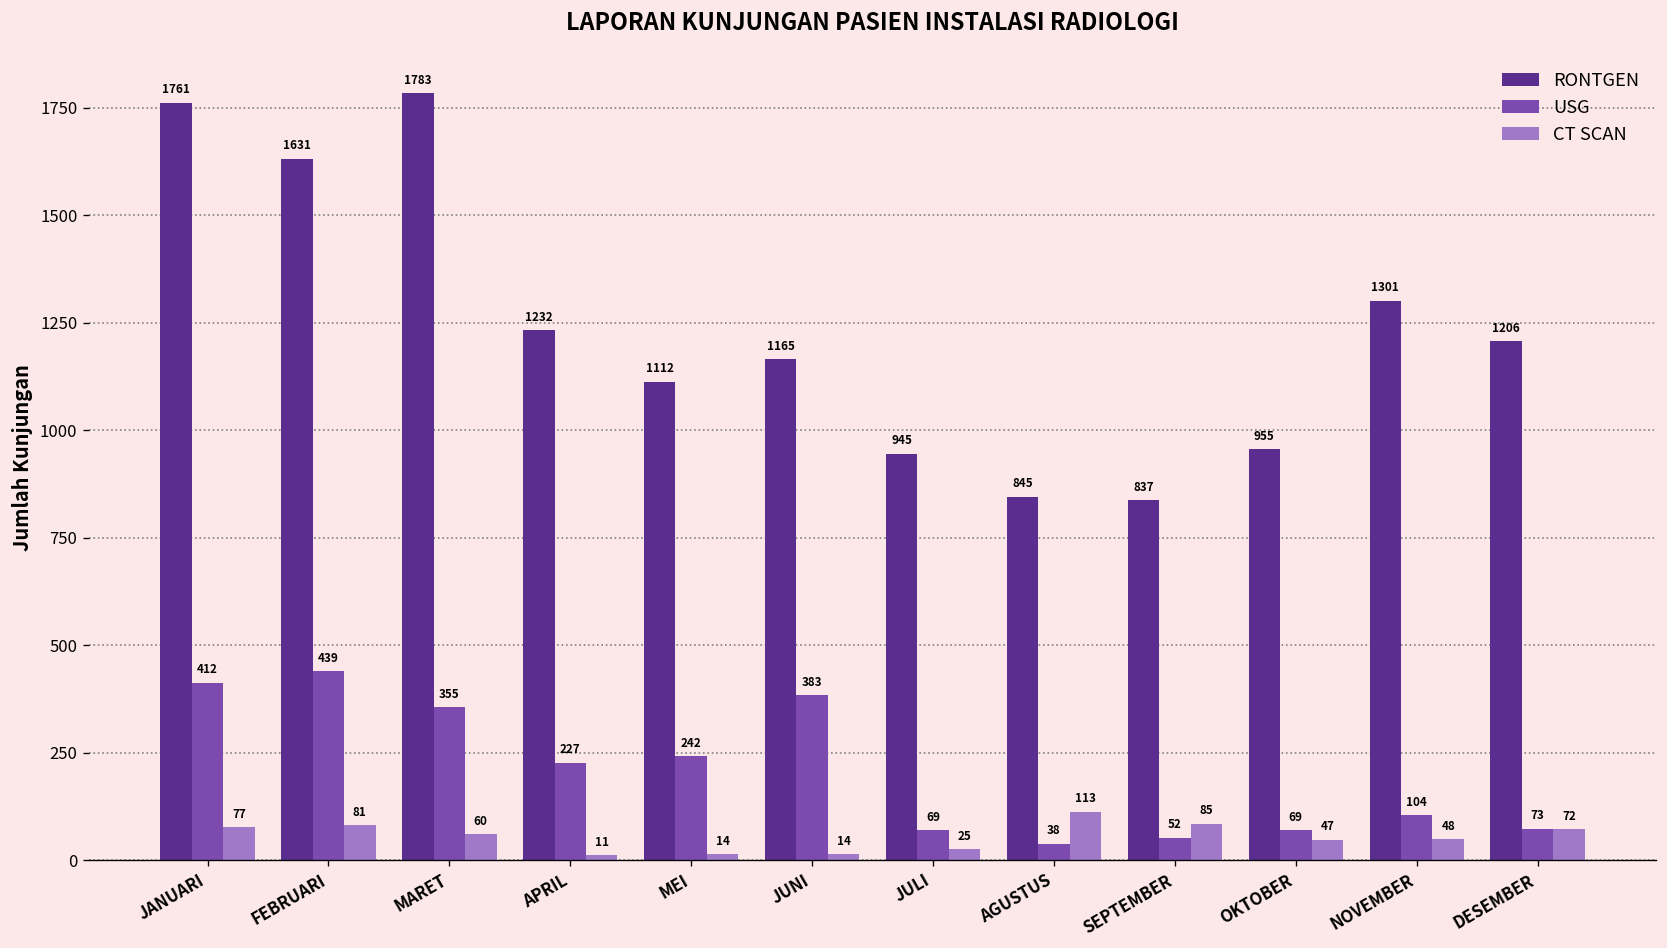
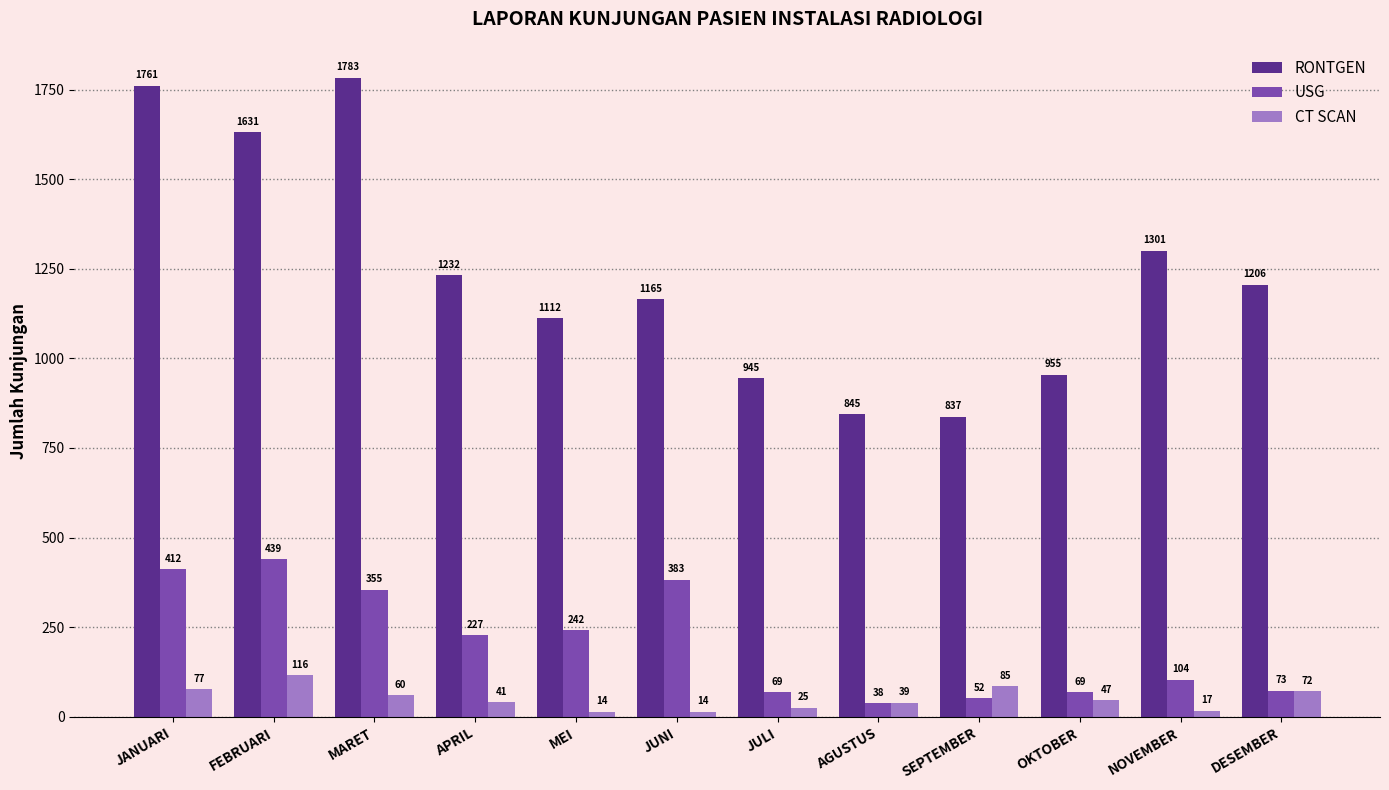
  {
    "CT SCAN": {
      "JANUARI": 77,
-     "FEBRUARI": 81,
+     "FEBRUARI": 116,
      "MARET": 60,
-     "APRIL": 11,
+     "APRIL": 41,
      "MEI": 14,
      "JUNI": 14,
      "JULI": 25,
-     "AGUSTUS": 113,
+     "AGUSTUS": 39,
      "SEPTEMBER": 85,
      "OKTOBER": 47,
-     "NOVEMBER": 48,
+     "NOVEMBER": 17,
      "DESEMBER": 72
    }
  }
